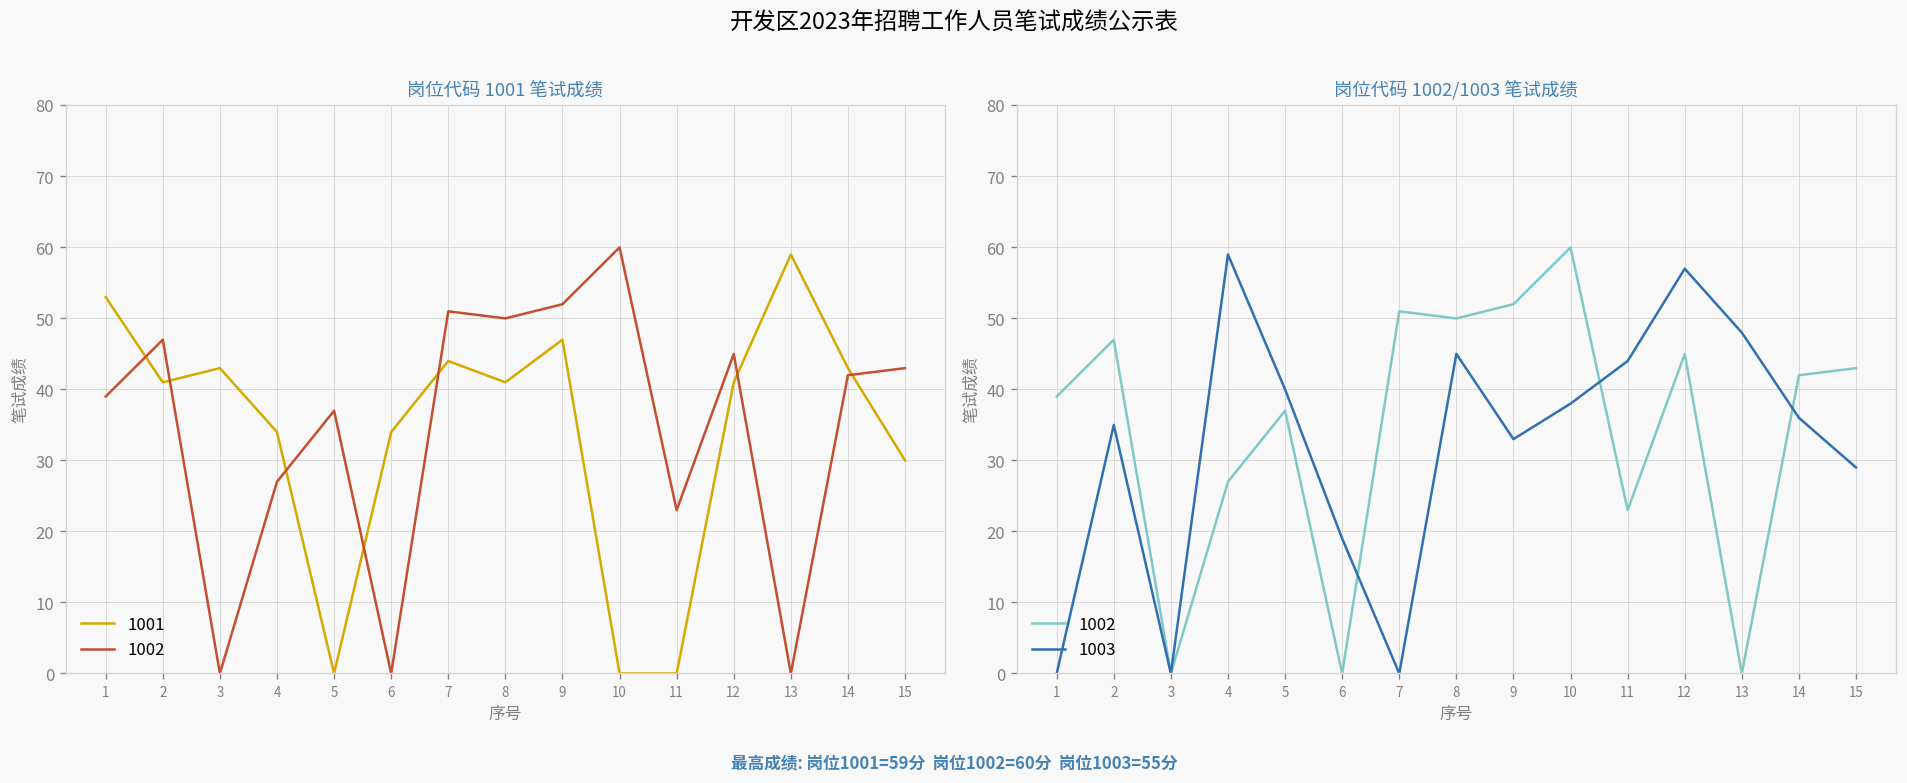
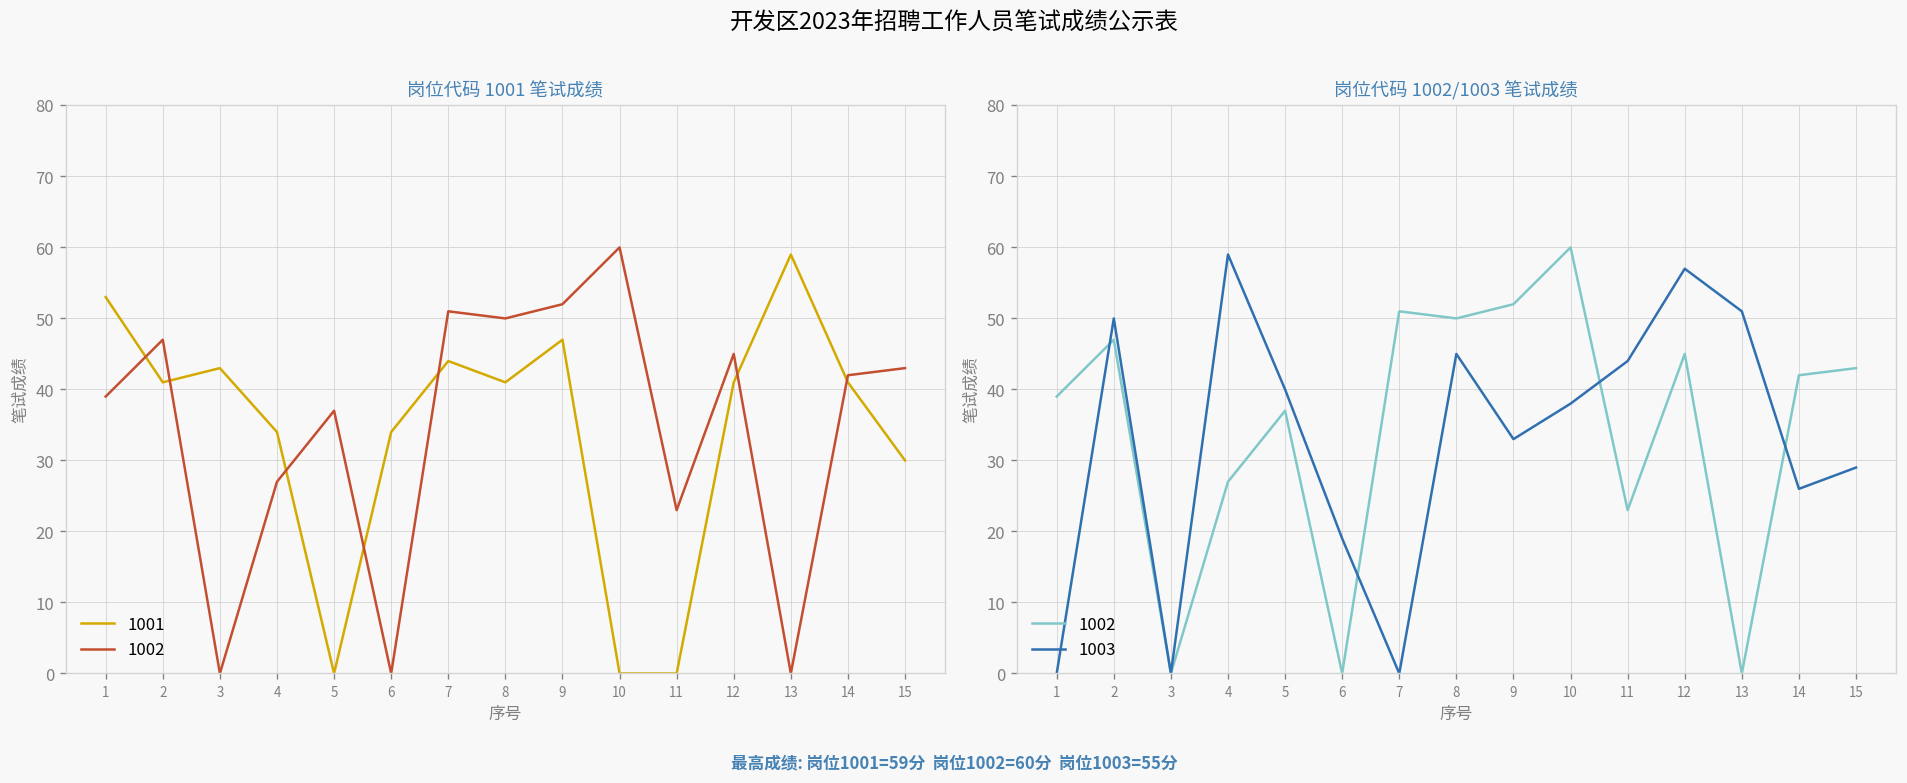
  {
    "岗位代码 1001 笔试成绩": {
      "1001": {
        "1": 53,
        "2": 41,
        "3": 43,
        "4": 34,
        "5": 0,
        "6": 34,
        "7": 44,
        "8": 41,
        "9": 47,
        "10": 0,
        "11": 0,
        "12": 41,
        "13": 59,
-       "14": 43,
+       "14": 41,
        "15": 30
      }
    },
    "岗位代码 1002/1003 笔试成绩": {
      "1002": {
        "1": 39,
        "2": 47,
        "4": 27,
        "5": 37,
        "6": 0,
        "7": 51,
        "8": 50,
        "9": 52,
        "10": 60,
        "11": 23,
        "12": 45,
        "13": 0,
        "14": 42,
        "15": 43
      },
      "1003": {
        "1": 0,
-       "2": 35,
+       "2": 50,
        "4": 59,
        "5": 40,
        "6": 19,
        "7": 0,
        "8": 45,
        "9": 33,
        "10": 38,
        "11": 44,
        "12": 57,
-       "13": 48,
-       "14": 36,
+       "13": 51,
+       "14": 26,
        "15": 29
      }
    }
  }
